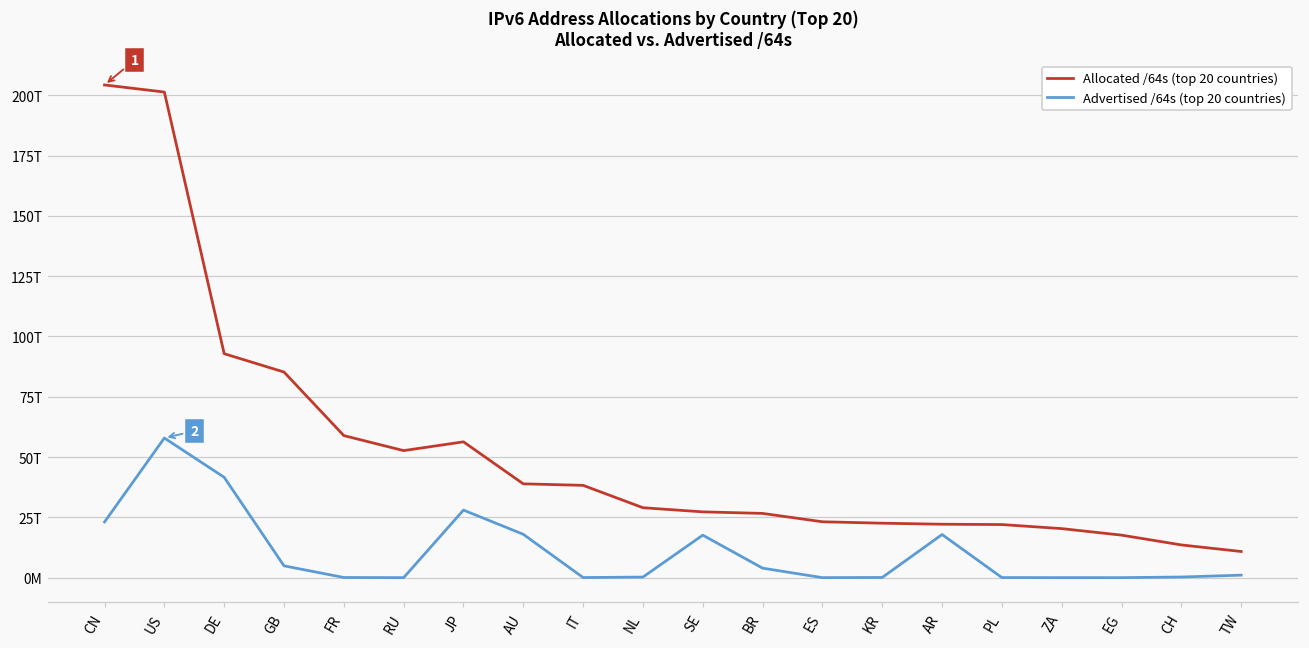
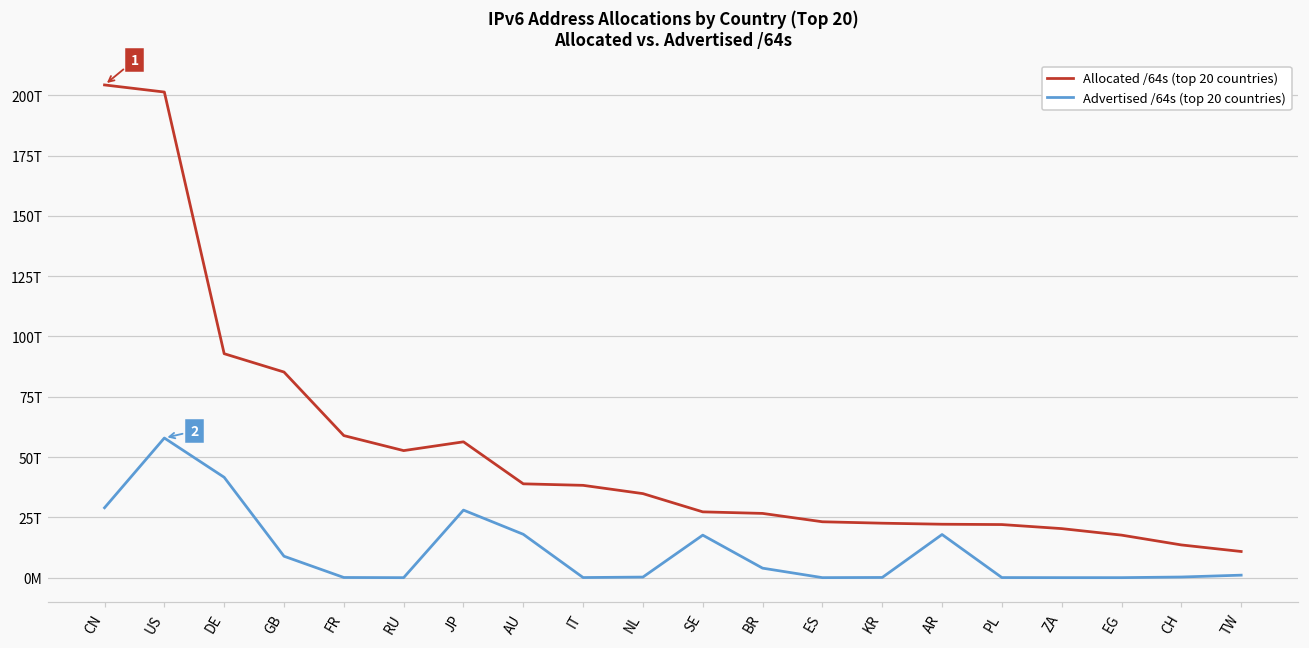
  {
    "Allocated /64s (top 20 countries)": {
      "CN": "204T",
      "US": "201T",
      "DE": "93T",
      "GB": "85T",
      "FR": "59T",
      "RU": "53T",
      "JP": "56T",
      "AU": "39T",
      "IT": "38T",
-     "NL": "29T",
+     "NL": "35T",
      "SE": "27T",
      "BR": "27T",
      "ES": "23T",
      "KR": "23T",
      "AR": "22T",
      "PL": "22T",
      "ZA": "20T",
      "EG": "18T",
      "CH": "14T",
      "TW": "11T"
    },
    "Advertised /64s (top 20 countries)": {
-     "CN": "23T",
+     "CN": "29T",
      "DE": "42T",
-     "GB": "5T",
+     "GB": "9T",
      "FR": "0T",
      "RU": "0T",
      "JP": "28T",
      "AU": "18T",
      "IT": "0T",
      "NL": "0T",
      "SE": "18T",
      "BR": "4T",
      "ES": "0T",
      "KR": "0T",
      "AR": "18T",
      "PL": "0T",
      "ZA": "0T",
      "EG": "0T",
      "CH": "0T",
      "TW": "1T"
    }
  }
